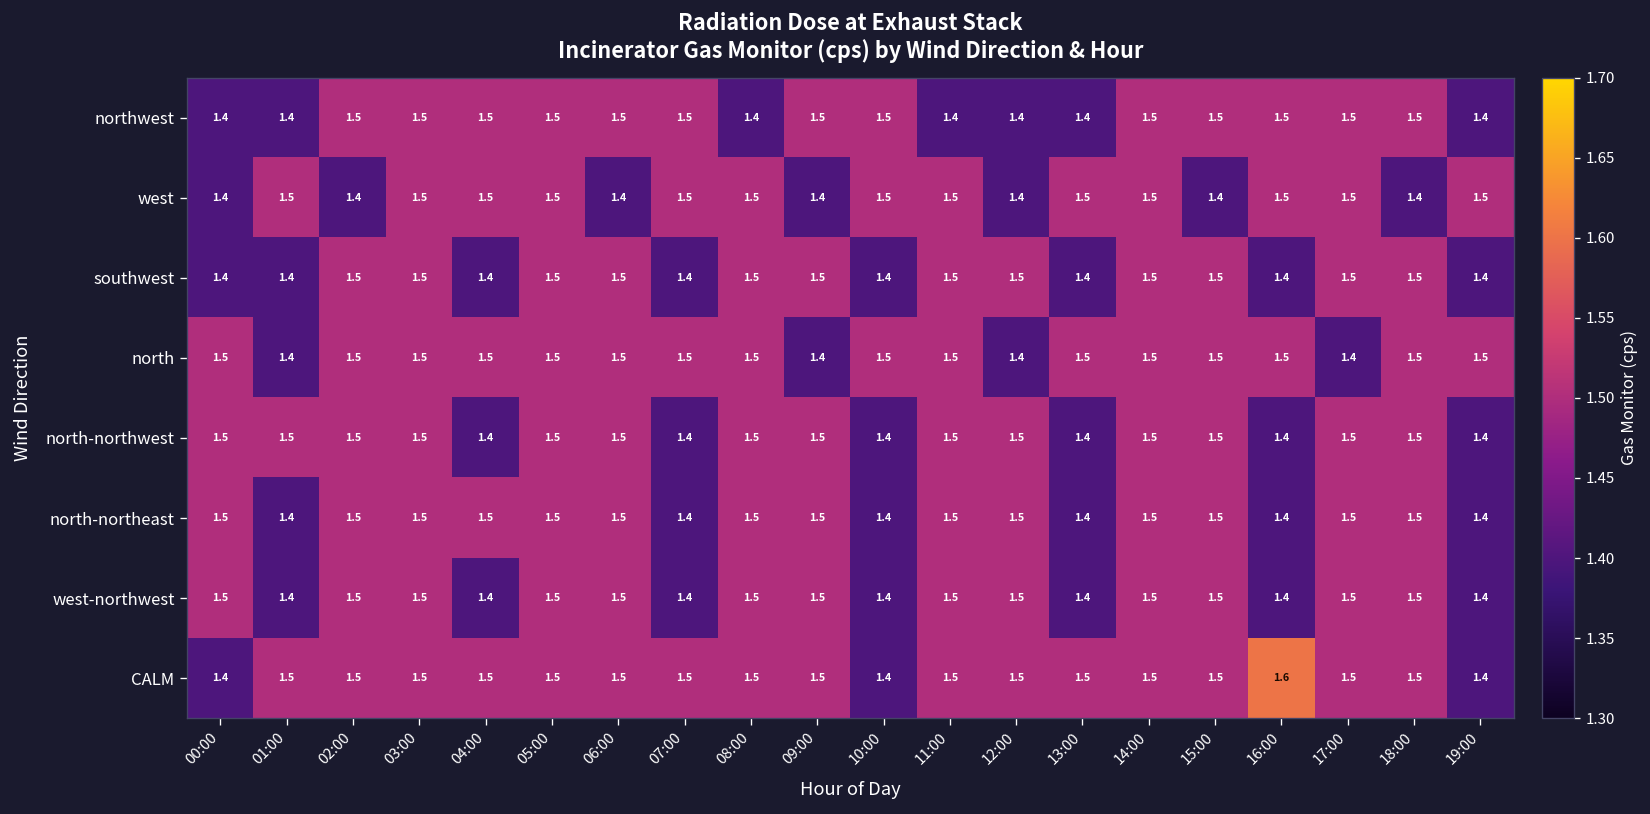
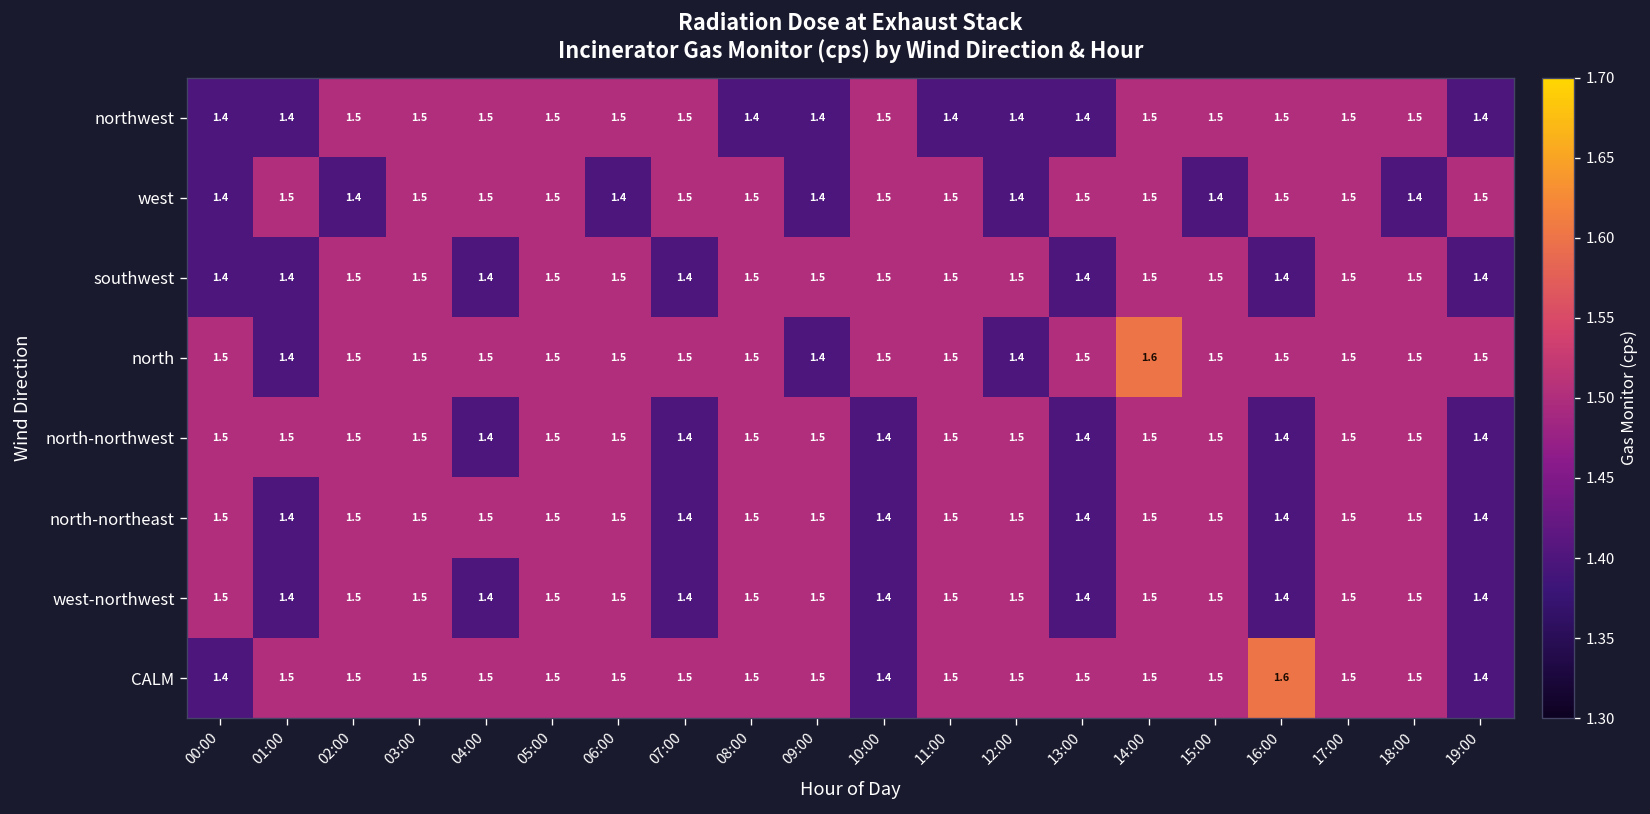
  {
    "northwest": {
      "00:00": 1.4,
      "01:00": 1.4,
      "02:00": 1.5,
      "03:00": 1.5,
      "04:00": 1.5,
      "05:00": 1.5,
      "06:00": 1.5,
      "07:00": 1.5,
      "08:00": 1.4,
-     "09:00": 1.5,
+     "09:00": 1.4,
      "10:00": 1.5,
      "11:00": 1.4,
      "12:00": 1.4,
      "13:00": 1.4,
      "14:00": 1.5,
      "15:00": 1.5,
      "16:00": 1.5,
      "17:00": 1.5,
      "18:00": 1.5,
      "19:00": 1.4
    },
    "west": {
      "00:00": 1.4,
      "01:00": 1.5,
      "02:00": 1.4,
      "03:00": 1.5,
      "04:00": 1.5,
      "05:00": 1.5,
      "06:00": 1.4,
      "07:00": 1.5,
      "08:00": 1.5,
      "09:00": 1.4,
      "10:00": 1.5,
      "11:00": 1.5,
      "12:00": 1.4,
      "13:00": 1.5,
      "14:00": 1.5,
      "15:00": 1.4,
      "16:00": 1.5,
      "17:00": 1.5,
      "18:00": 1.4,
      "19:00": 1.5
    },
    "southwest": {
      "00:00": 1.4,
      "01:00": 1.4,
      "02:00": 1.5,
      "03:00": 1.5,
      "04:00": 1.4,
      "05:00": 1.5,
      "06:00": 1.5,
      "07:00": 1.4,
      "08:00": 1.5,
      "09:00": 1.5,
-     "10:00": 1.4,
+     "10:00": 1.5,
      "11:00": 1.5,
      "12:00": 1.5,
      "13:00": 1.4,
      "14:00": 1.5,
      "15:00": 1.5,
      "16:00": 1.4,
      "17:00": 1.5,
      "18:00": 1.5,
      "19:00": 1.4
    },
    "north": {
      "00:00": 1.5,
      "01:00": 1.4,
      "02:00": 1.5,
      "03:00": 1.5,
      "04:00": 1.5,
      "05:00": 1.5,
      "06:00": 1.5,
      "07:00": 1.5,
      "08:00": 1.5,
      "09:00": 1.4,
      "10:00": 1.5,
      "11:00": 1.5,
      "12:00": 1.4,
      "13:00": 1.5,
-     "14:00": 1.5,
+     "14:00": 1.6,
      "15:00": 1.5,
      "16:00": 1.5,
-     "17:00": 1.4,
+     "17:00": 1.5,
      "18:00": 1.5,
      "19:00": 1.5
    },
    "north-northwest": {
      "00:00": 1.5,
      "01:00": 1.5,
      "02:00": 1.5,
      "03:00": 1.5,
      "04:00": 1.4,
      "05:00": 1.5,
      "06:00": 1.5,
      "07:00": 1.4,
      "08:00": 1.5,
      "09:00": 1.5,
      "10:00": 1.4,
      "11:00": 1.5,
      "12:00": 1.5,
      "13:00": 1.4,
      "14:00": 1.5,
      "15:00": 1.5,
      "16:00": 1.4,
      "17:00": 1.5,
      "18:00": 1.5,
      "19:00": 1.4
    },
    "north-northeast": {
      "00:00": 1.5,
      "01:00": 1.4,
      "02:00": 1.5,
      "03:00": 1.5,
      "04:00": 1.5,
      "05:00": 1.5,
      "06:00": 1.5,
      "07:00": 1.4,
      "08:00": 1.5,
      "09:00": 1.5,
      "10:00": 1.4,
      "11:00": 1.5,
      "12:00": 1.5,
      "13:00": 1.4,
      "14:00": 1.5,
      "15:00": 1.5,
      "16:00": 1.4,
      "17:00": 1.5,
      "18:00": 1.5,
      "19:00": 1.4
    },
    "west-northwest": {
      "00:00": 1.5,
      "01:00": 1.4,
      "02:00": 1.5,
      "03:00": 1.5,
      "04:00": 1.4,
      "05:00": 1.5,
      "06:00": 1.5,
      "07:00": 1.4,
      "08:00": 1.5,
      "09:00": 1.5,
      "10:00": 1.4,
      "11:00": 1.5,
      "12:00": 1.5,
      "13:00": 1.4,
      "14:00": 1.5,
      "15:00": 1.5,
      "16:00": 1.4,
      "17:00": 1.5,
      "18:00": 1.5,
      "19:00": 1.4
    },
    "CALM": {
      "00:00": 1.4,
      "01:00": 1.5,
      "02:00": 1.5,
      "03:00": 1.5,
      "04:00": 1.5,
      "05:00": 1.5,
      "06:00": 1.5,
      "07:00": 1.5,
      "08:00": 1.5,
      "09:00": 1.5,
      "10:00": 1.4,
      "11:00": 1.5,
      "12:00": 1.5,
      "13:00": 1.5,
      "14:00": 1.5,
      "15:00": 1.5,
      "16:00": 1.6,
      "17:00": 1.5,
      "18:00": 1.5,
      "19:00": 1.4
    }
  }
